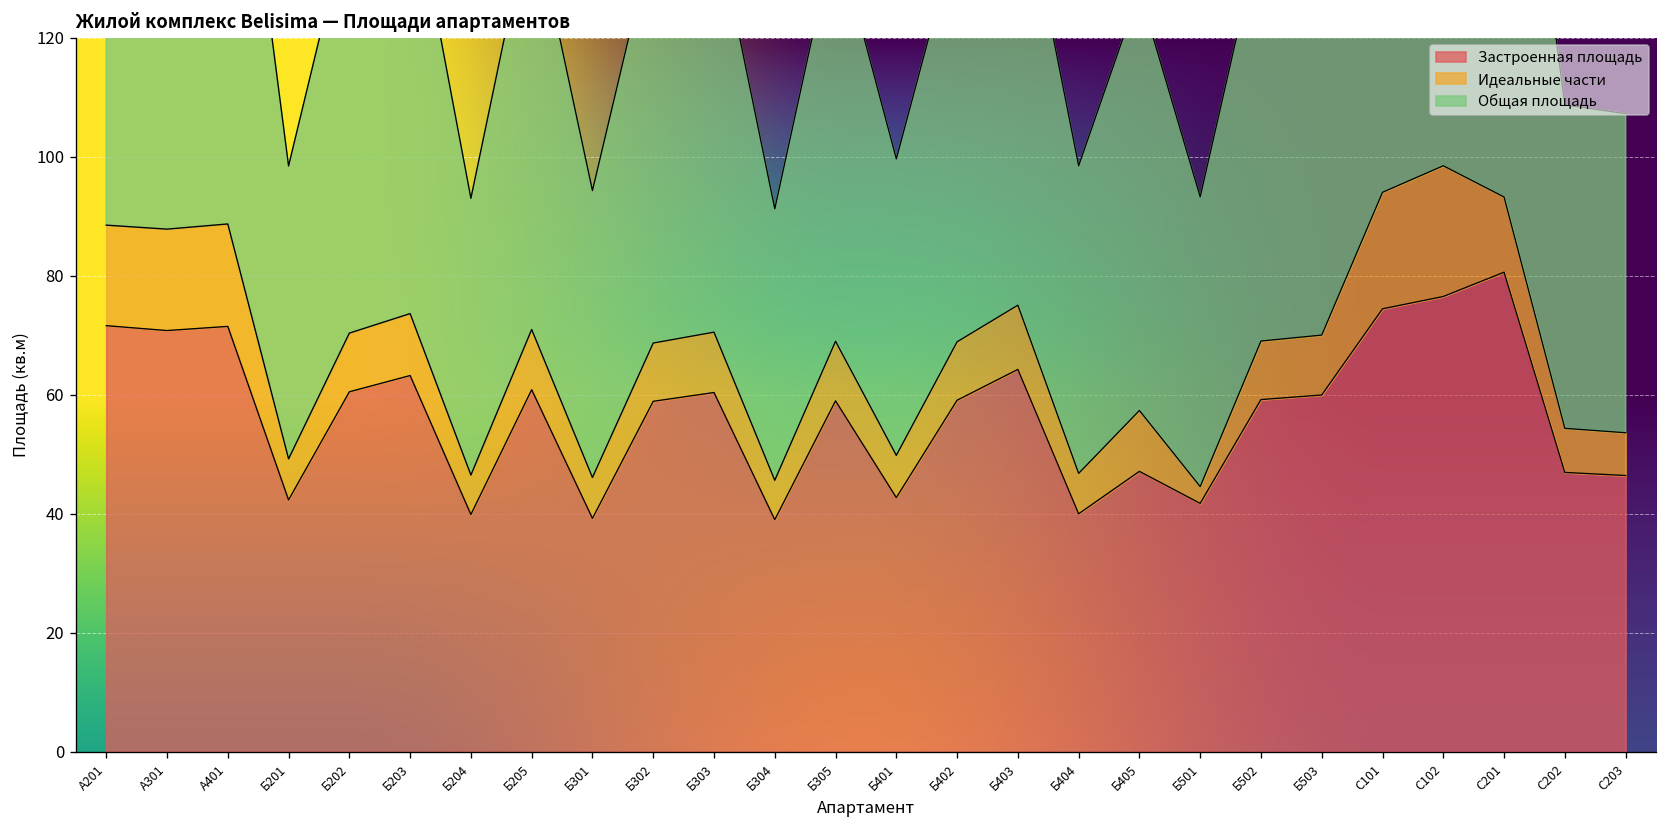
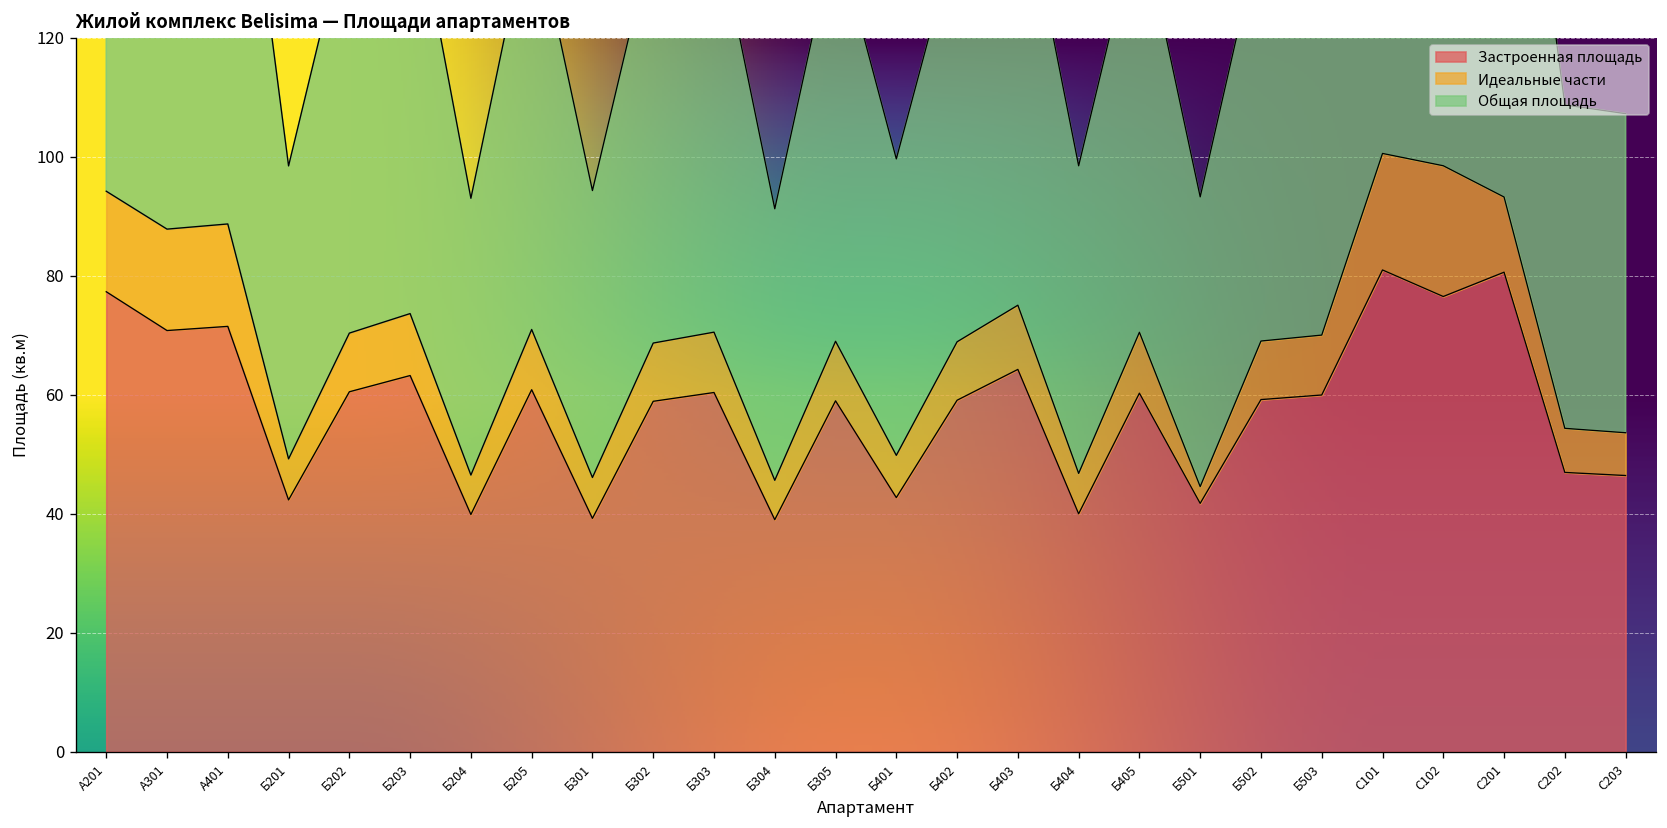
  {
    "Застроенная площадь": {
-     "А201": 72,
+     "А201": 77,
      "А301": 71,
      "А401": 71,
      "Б201": 42,
      "Б202": 60,
      "Б203": 63,
      "Б204": 40,
      "Б205": 61,
      "Б301": 39,
      "Б302": 59,
      "Б303": 60,
      "Б304": 39,
      "Б305": 59,
      "Б401": 43,
      "Б402": 59,
      "Б403": 64,
      "Б404": 40,
-     "Б405": 47,
+     "Б405": 60,
      "Б501": 42,
      "Б502": 59,
      "Б503": 60,
-     "С101": 74,
+     "С101": 81,
      "С102": 77,
      "С201": 81,
      "С202": 47,
      "С203": 46
    },
    "Идеальные части": {
      "А201": 17,
      "А301": 17,
      "А401": 17,
      "Б201": 7,
      "Б202": 10,
      "Б203": 10,
      "Б204": 7,
      "Б205": 10,
      "Б301": 7,
      "Б302": 10,
      "Б303": 10,
      "Б304": 7,
      "Б305": 10,
      "Б401": 7,
      "Б402": 10,
      "Б403": 11,
      "Б404": 7,
      "Б405": 10,
      "Б501": 3,
      "Б502": 10,
      "Б503": 10,
      "С101": 20,
      "С102": 22,
      "С201": 13,
      "С202": 7,
      "С203": 7
    },
    "Общая площадь": {
      "Б201": 49,
      "Б204": 47,
      "Б301": 48,
      "Б304": 46,
      "Б401": 50,
      "Б404": 52,
      "Б501": 49
    }
  }
